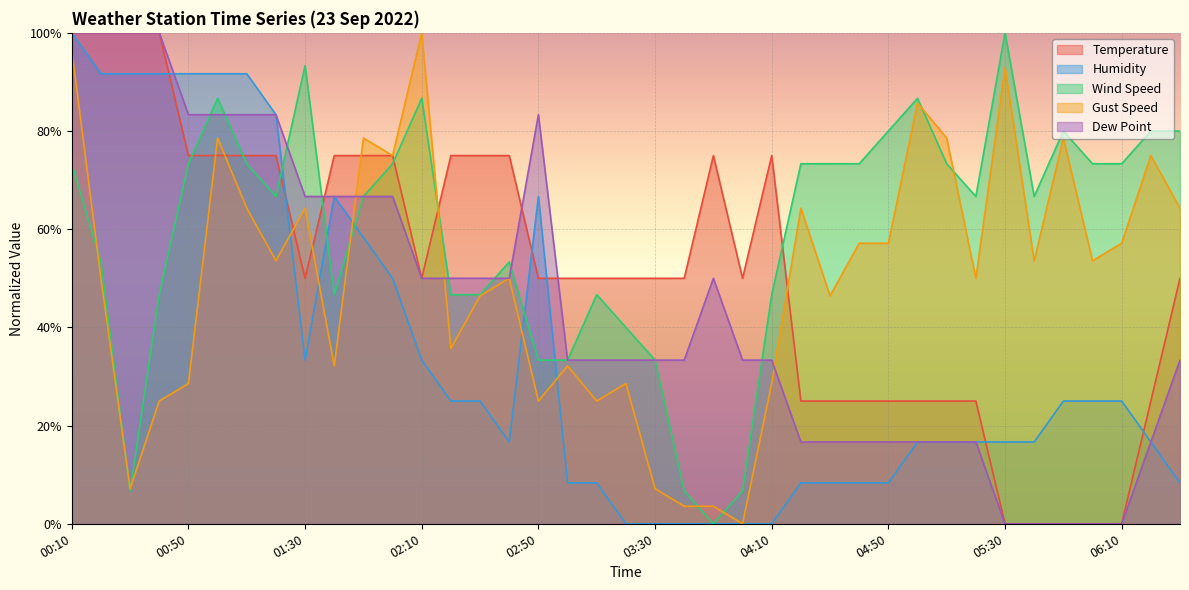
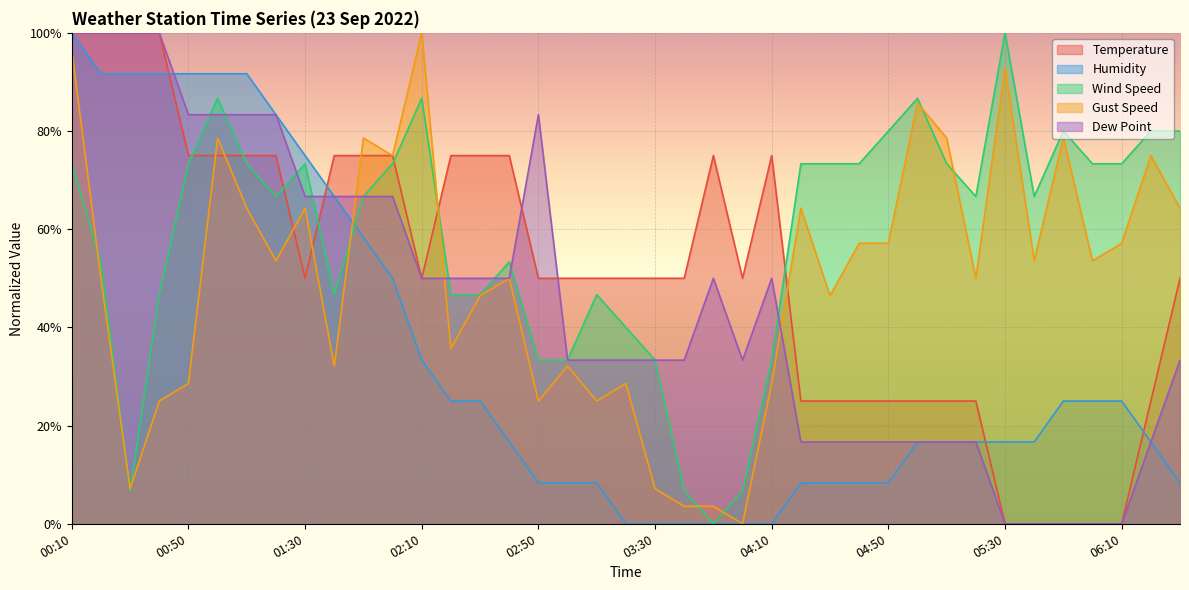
  {
    "Temperature": {
      "00:50": "75%",
      "01:30": "50%",
      "02:50": "50%",
      "03:30": "50%",
      "04:10": "75%",
      "04:50": "25%"
    },
    "Humidity": {
      "00:50": "92%",
-     "01:30": "33%",
+     "01:30": "75%",
      "02:10": "33%",
-     "02:50": "67%",
+     "02:50": "8%",
      "03:30": "0%",
      "04:10": "0%",
      "04:50": "8%",
      "05:30": "17%",
      "06:10": "25%"
    },
    "Wind Speed": {
      "00:10": "73%",
      "00:50": "73%",
-     "01:30": "93%",
+     "01:30": "73%",
      "02:10": "87%",
      "02:50": "33%",
-     "04:10": "47%",
+     "04:10": "33%",
      "04:50": "80%",
      "05:30": "100%",
      "06:10": "73%"
    },
    "Gust Speed": {
      "00:10": "96%",
      "00:50": "29%",
      "01:30": "64%",
      "02:10": "100%",
      "02:50": "25%",
      "03:30": "7%",
      "04:10": "29%",
      "04:50": "57%",
      "05:30": "93%",
      "06:10": "57%"
    },
    "Dew Point": {
      "00:50": "83%",
      "01:30": "67%",
      "02:50": "83%",
-     "04:10": "33%",
+     "04:10": "50%",
      "04:50": "17%"
    }
  }
